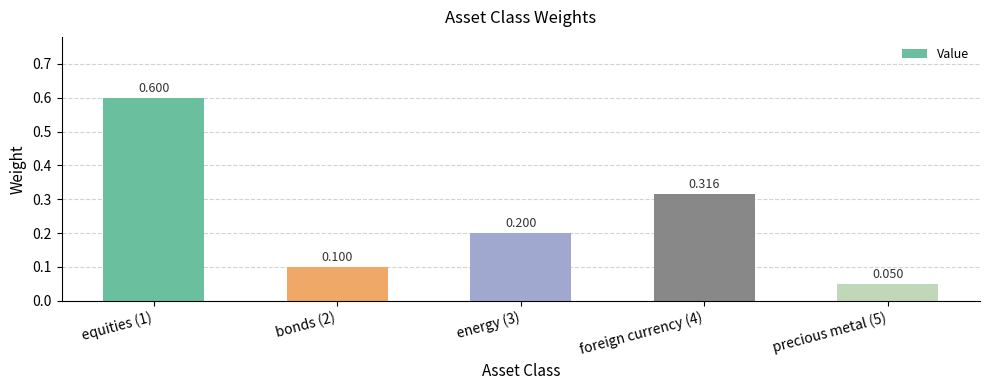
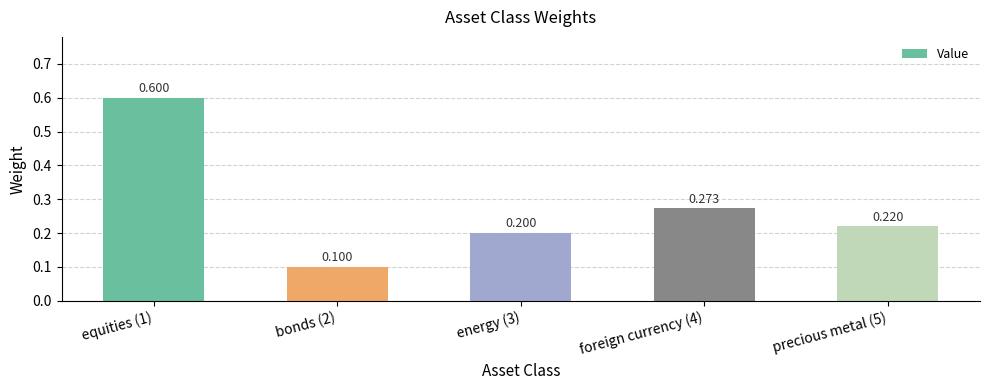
  {
    "equities (1)": 0.600,
    "bonds (2)": 0.100,
    "energy (3)": 0.200,
-   "foreign currency (4)": 0.316,
-   "precious metal (5)": 0.050
+   "foreign currency (4)": 0.273,
+   "precious metal (5)": 0.220
  }
